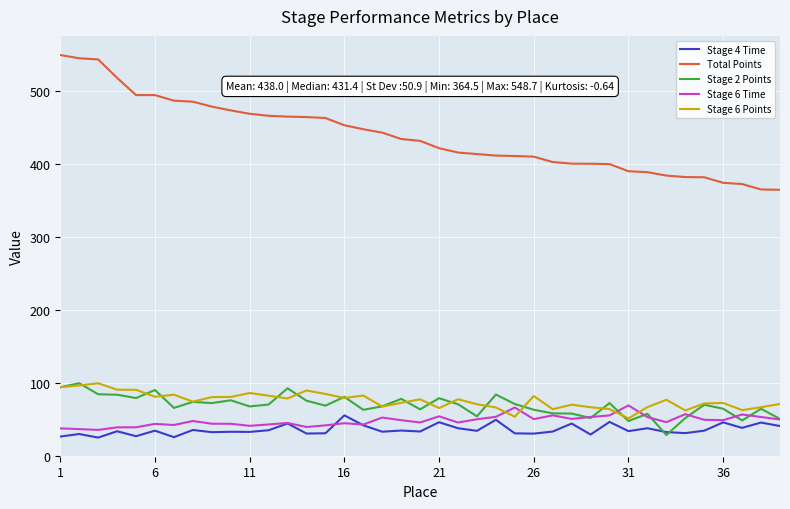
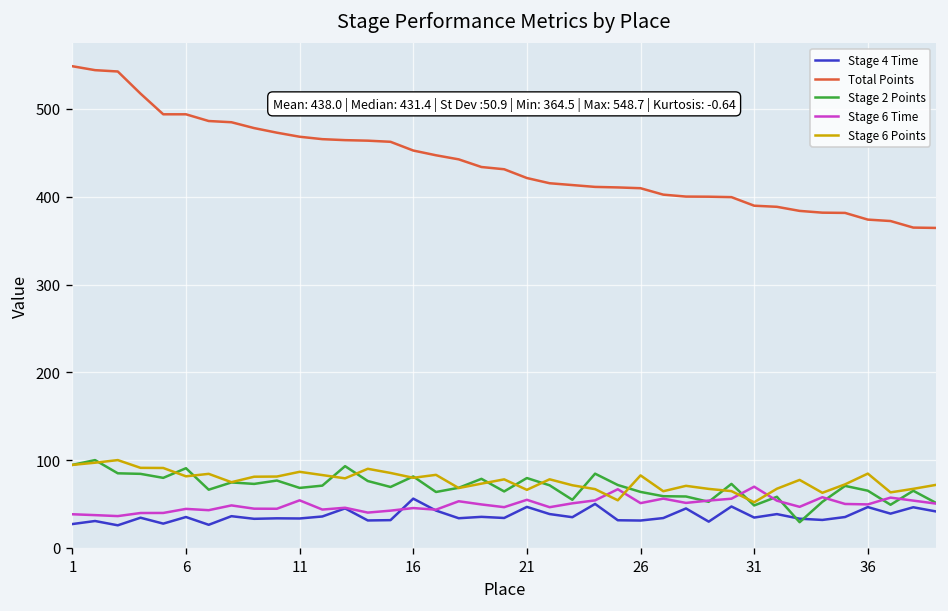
  {
    "Stage 4 Time": {
      "1": 30,
      "6": 40,
      "11": 30,
      "16": 60,
      "21": 50,
      "26": 30,
      "31": 30
    },
    "Total Points": {
      "1": 550,
      "6": 490,
      "11": 470,
      "16": 450,
      "21": 420,
      "26": 410,
      "31": 390,
      "36": 370
    },
    "Stage 2 Points": {
      "6": 90,
      "11": 70,
      "21": 80,
      "26": 60,
      "31": 50,
      "36": 70
    },
    "Stage 6 Time": {
      "1": 40,
      "6": 40,
-     "11": 40,
+     "11": 50,
      "16": 50,
      "21": 50,
      "26": 50,
      "31": 70
    },
    "Stage 6 Points": {
      "6": 80,
      "11": 90,
      "21": 70,
      "26": 80,
      "31": 50,
-     "36": 70
+     "36": 80
    }
  }
